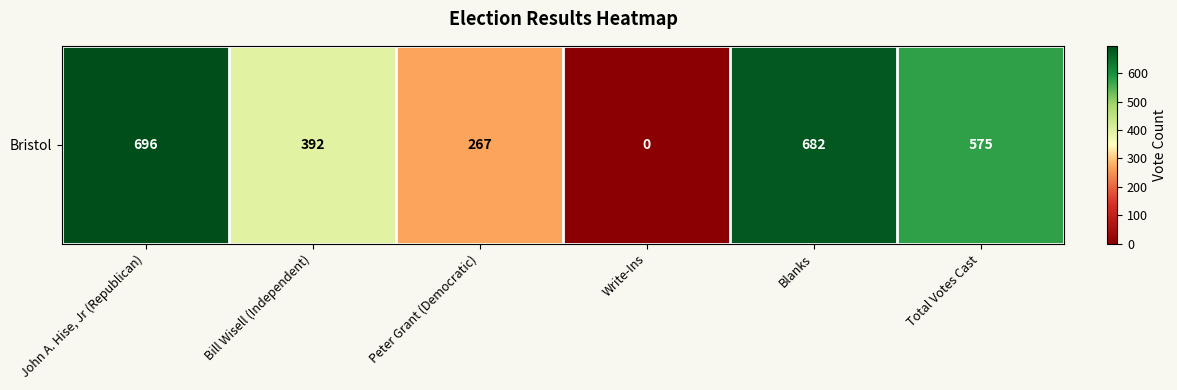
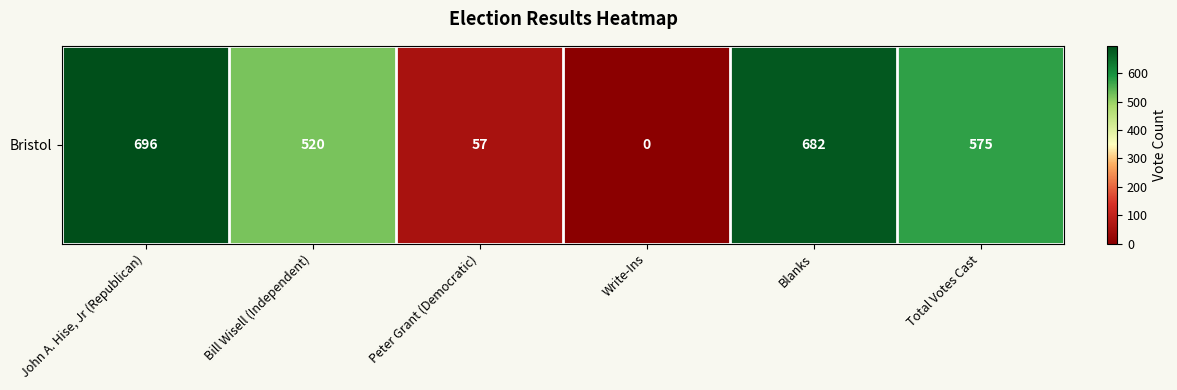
  {
    "Bristol": {
      "John A. Hise, Jr (Republican)": 696,
-     "Bill Wisell (Independent)": 392,
-     "Peter Grant (Democratic)": 267,
+     "Bill Wisell (Independent)": 520,
+     "Peter Grant (Democratic)": 57,
      "Write-Ins": 0,
      "Blanks": 682,
      "Total Votes Cast": 575
    }
  }
